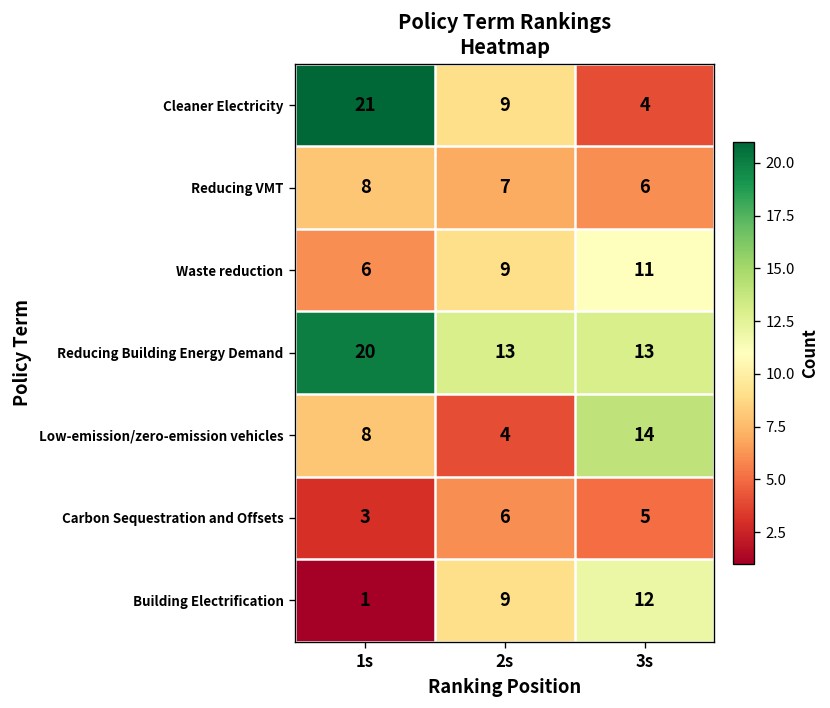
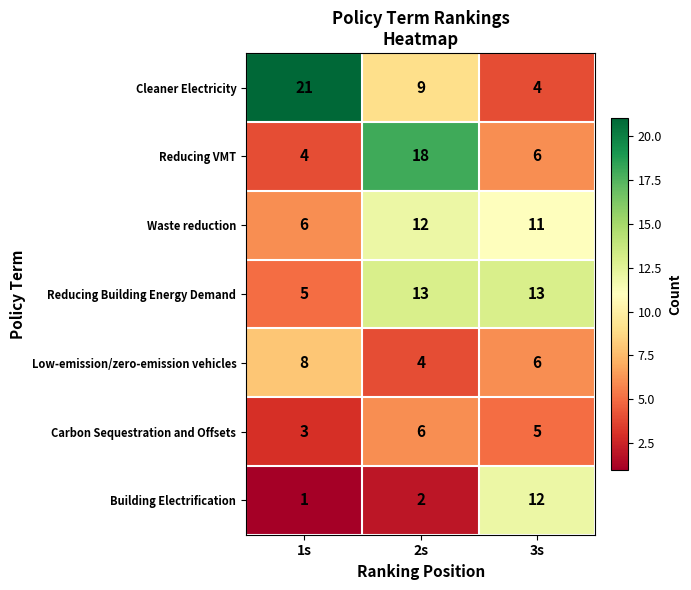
  {
    "Cleaner Electricity": {
      "1s": 21,
      "2s": 9,
      "3s": 4
    },
    "Reducing VMT": {
-     "1s": 8,
-     "2s": 7,
+     "1s": 4,
+     "2s": 18,
      "3s": 6
    },
    "Waste reduction": {
      "1s": 6,
-     "2s": 9,
+     "2s": 12,
      "3s": 11
    },
    "Reducing Building Energy Demand": {
-     "1s": 20,
+     "1s": 5,
      "2s": 13,
      "3s": 13
    },
    "Low-emission/zero-emission vehicles": {
      "1s": 8,
      "2s": 4,
-     "3s": 14
+     "3s": 6
    },
    "Carbon Sequestration and Offsets": {
      "1s": 3,
      "2s": 6,
      "3s": 5
    },
    "Building Electrification": {
      "1s": 1,
-     "2s": 9,
+     "2s": 2,
      "3s": 12
    }
  }
